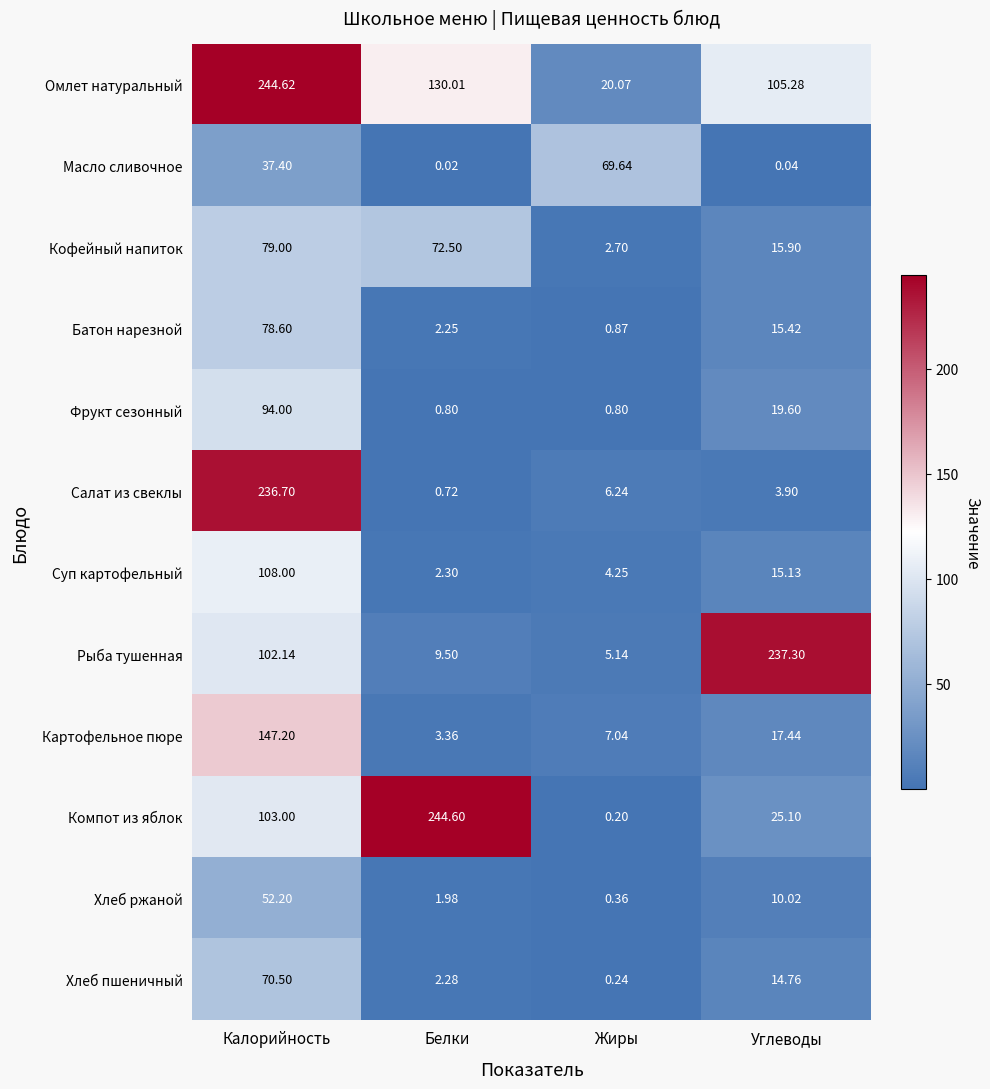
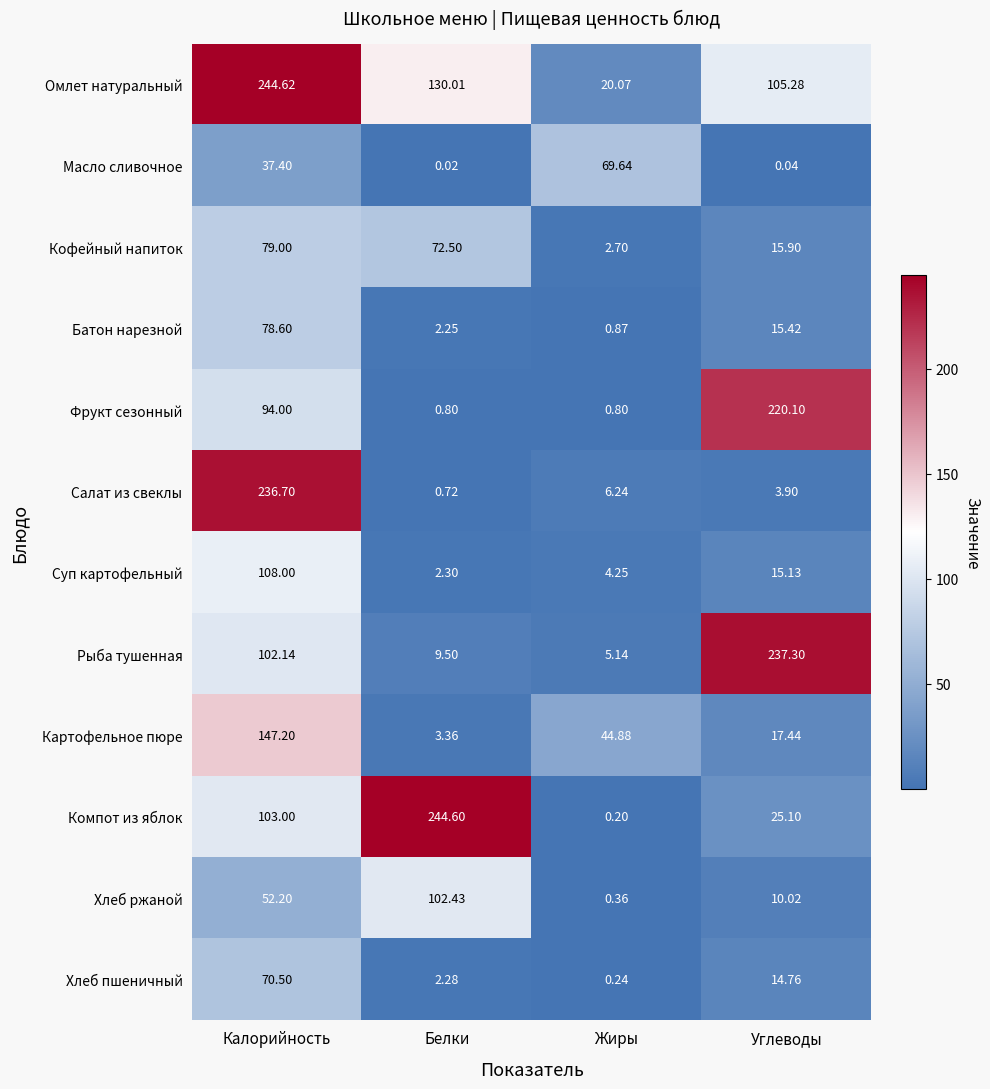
  {
    "Омлет натуральный": {
      "Калорийность": 244.62,
      "Белки": 130.01,
      "Жиры": 20.07,
      "Углеводы": 105.28
    },
    "Масло сливочное": {
      "Калорийность": 37.40,
      "Белки": 0.02,
      "Жиры": 69.64,
      "Углеводы": 0.04
    },
    "Кофейный напиток": {
      "Калорийность": 79.00,
      "Белки": 72.50,
      "Жиры": 2.70,
      "Углеводы": 15.90
    },
    "Батон нарезной": {
      "Калорийность": 78.60,
      "Белки": 2.25,
      "Жиры": 0.87,
      "Углеводы": 15.42
    },
    "Фрукт сезонный": {
      "Калорийность": 94.00,
      "Белки": 0.80,
      "Жиры": 0.80,
-     "Углеводы": 19.60
+     "Углеводы": 220.10
    },
    "Салат из свеклы": {
      "Калорийность": 236.70,
      "Белки": 0.72,
      "Жиры": 6.24,
      "Углеводы": 3.90
    },
    "Суп картофельный": {
      "Калорийность": 108.00,
      "Белки": 2.30,
      "Жиры": 4.25,
      "Углеводы": 15.13
    },
    "Рыба тушенная": {
      "Калорийность": 102.14,
      "Белки": 9.50,
      "Жиры": 5.14,
      "Углеводы": 237.30
    },
    "Картофельное пюре": {
      "Калорийность": 147.20,
      "Белки": 3.36,
-     "Жиры": 7.04,
+     "Жиры": 44.88,
      "Углеводы": 17.44
    },
    "Компот из яблок": {
      "Калорийность": 103.00,
      "Белки": 244.60,
      "Жиры": 0.20,
      "Углеводы": 25.10
    },
    "Хлеб ржаной": {
      "Калорийность": 52.20,
-     "Белки": 1.98,
+     "Белки": 102.43,
      "Жиры": 0.36,
      "Углеводы": 10.02
    },
    "Хлеб пшеничный": {
      "Калорийность": 70.50,
      "Белки": 2.28,
      "Жиры": 0.24,
      "Углеводы": 14.76
    }
  }
